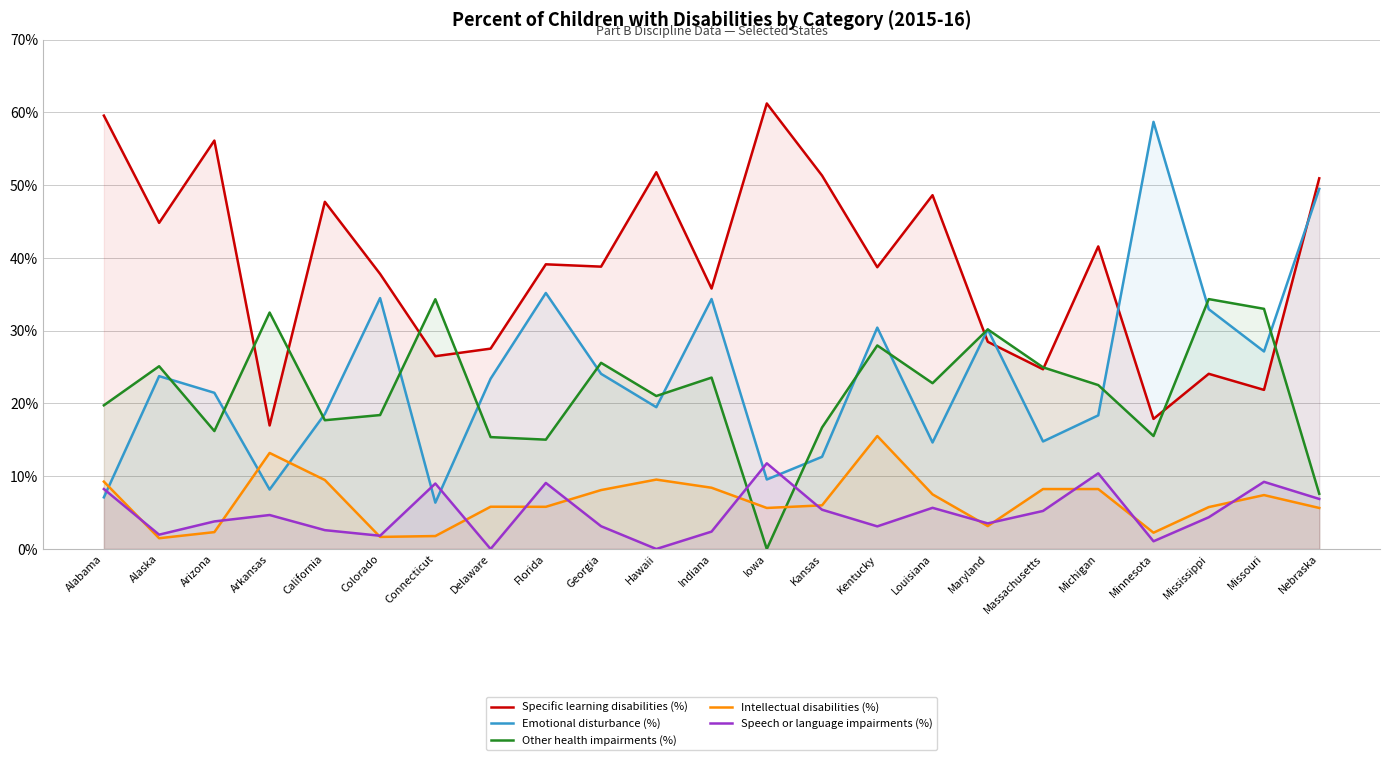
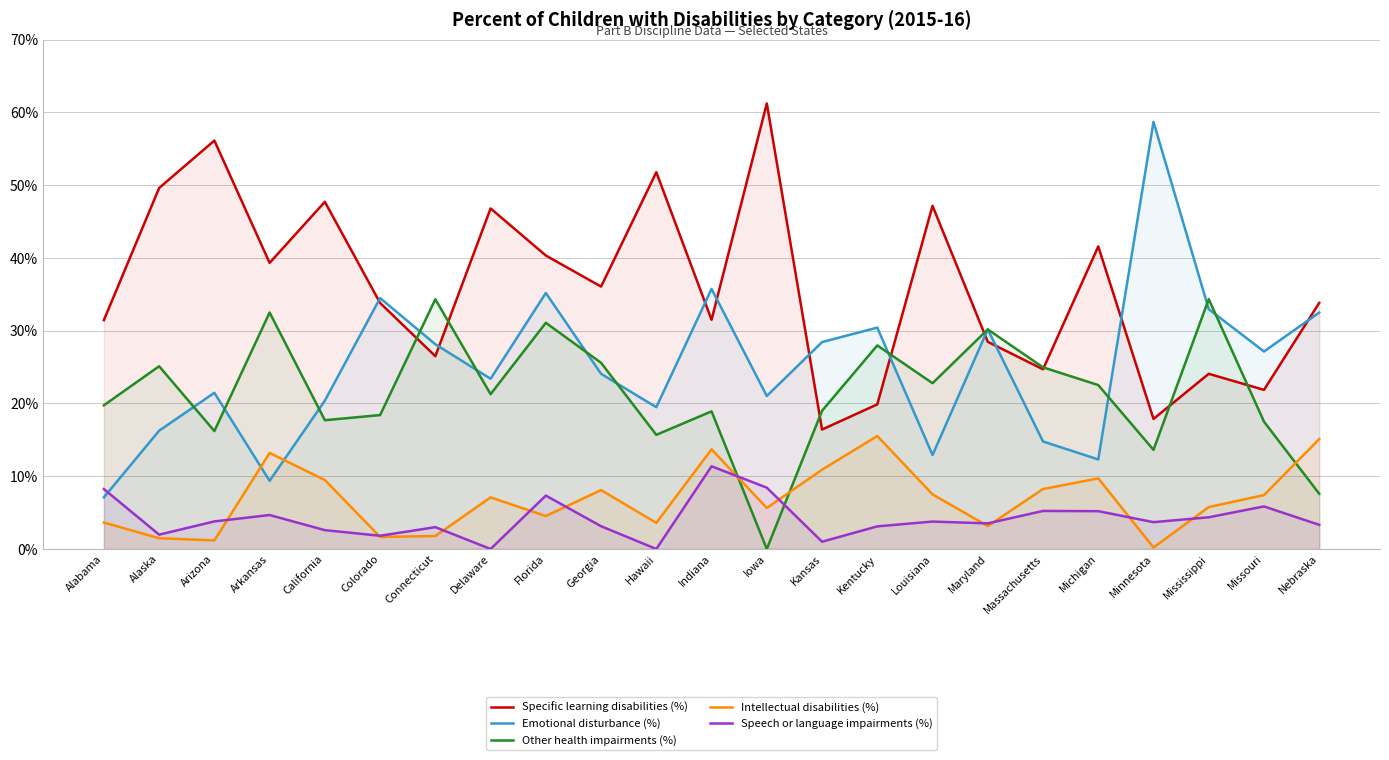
  {
    "Specific learning disabilities (%)": {
-     "Alabama": "60%",
-     "Alaska": "45%",
+     "Alabama": "31%",
+     "Alaska": "50%",
      "Arizona": "56%",
-     "Arkansas": "17%",
+     "Arkansas": "39%",
      "California": "48%",
-     "Colorado": "38%",
+     "Colorado": "34%",
      "Connecticut": "27%",
-     "Delaware": "28%",
-     "Florida": "39%",
-     "Georgia": "39%",
+     "Delaware": "47%",
+     "Florida": "40%",
+     "Georgia": "36%",
      "Hawaii": "52%",
-     "Indiana": "36%",
+     "Indiana": "32%",
      "Iowa": "61%",
-     "Kansas": "51%",
-     "Kentucky": "39%",
-     "Louisiana": "49%",
+     "Kansas": "16%",
+     "Kentucky": "20%",
+     "Louisiana": "47%",
      "Maryland": "28%",
      "Michigan": "42%",
      "Minnesota": "18%",
      "Mississippi": "24%",
      "Missouri": "22%",
-     "Nebraska": "51%"
+     "Nebraska": "34%"
    },
    "Emotional disturbance (%)": {
      "Alabama": "7%",
-     "Alaska": "24%",
+     "Alaska": "16%",
      "Arizona": "21%",
-     "Arkansas": "8%",
-     "California": "19%",
+     "Arkansas": "9%",
+     "California": "20%",
      "Colorado": "34%",
-     "Connecticut": "6%",
+     "Connecticut": "28%",
      "Delaware": "23%",
      "Florida": "35%",
      "Georgia": "24%",
      "Hawaii": "19%",
-     "Indiana": "34%",
-     "Iowa": "10%",
-     "Kansas": "13%",
+     "Indiana": "36%",
+     "Iowa": "21%",
+     "Kansas": "28%",
      "Kentucky": "30%",
-     "Louisiana": "15%",
+     "Louisiana": "13%",
      "Massachusetts": "15%",
-     "Michigan": "18%",
+     "Michigan": "12%",
      "Minnesota": "59%",
      "Mississippi": "33%",
      "Missouri": "27%",
-     "Nebraska": "50%"
+     "Nebraska": "33%"
    },
    "Other health impairments (%)": {
      "Alabama": "20%",
      "Alaska": "25%",
      "Arizona": "16%",
      "Arkansas": "33%",
      "California": "18%",
      "Colorado": "18%",
      "Connecticut": "34%",
-     "Delaware": "15%",
-     "Florida": "15%",
+     "Delaware": "21%",
+     "Florida": "31%",
      "Georgia": "26%",
-     "Hawaii": "21%",
-     "Indiana": "24%",
+     "Hawaii": "16%",
+     "Indiana": "19%",
      "Iowa": "0%",
-     "Kansas": "17%",
+     "Kansas": "19%",
      "Kentucky": "28%",
      "Louisiana": "23%",
      "Michigan": "23%",
-     "Minnesota": "16%",
+     "Minnesota": "14%",
      "Mississippi": "34%",
-     "Missouri": "33%",
+     "Missouri": "18%",
      "Nebraska": "8%"
    },
    "Intellectual disabilities (%)": {
-     "Alabama": "9%",
+     "Alabama": "4%",
      "Alaska": "1%",
-     "Arizona": "2%",
+     "Arizona": "1%",
      "Arkansas": "13%",
      "California": "9%",
      "Connecticut": "2%",
-     "Delaware": "6%",
-     "Florida": "6%",
+     "Delaware": "7%",
+     "Florida": "5%",
      "Georgia": "8%",
-     "Hawaii": "10%",
-     "Indiana": "8%",
+     "Hawaii": "4%",
+     "Indiana": "14%",
      "Iowa": "6%",
-     "Kansas": "6%",
+     "Kansas": "11%",
      "Kentucky": "16%",
      "Louisiana": "8%",
      "Maryland": "3%",
      "Massachusetts": "8%",
-     "Michigan": "8%",
-     "Minnesota": "2%",
+     "Michigan": "10%",
+     "Minnesota": "0%",
      "Mississippi": "6%",
      "Missouri": "7%",
-     "Nebraska": "6%"
+     "Nebraska": "15%"
    },
    "Speech or language impairments (%)": {
      "Alabama": "8%",
      "Alaska": "2%",
      "Arizona": "4%",
      "Arkansas": "5%",
      "California": "3%",
-     "Connecticut": "9%",
+     "Connecticut": "3%",
      "Delaware": "0%",
-     "Florida": "9%",
+     "Florida": "7%",
      "Georgia": "3%",
      "Hawaii": "0%",
-     "Indiana": "2%",
-     "Iowa": "12%",
-     "Kansas": "5%",
+     "Indiana": "11%",
+     "Iowa": "8%",
+     "Kansas": "1%",
      "Kentucky": "3%",
-     "Louisiana": "6%",
+     "Louisiana": "4%",
      "Maryland": "4%",
      "Massachusetts": "5%",
-     "Michigan": "10%",
-     "Minnesota": "1%",
+     "Michigan": "5%",
+     "Minnesota": "4%",
      "Mississippi": "4%",
-     "Missouri": "9%",
-     "Nebraska": "7%"
+     "Missouri": "6%",
+     "Nebraska": "3%"
    }
  }
